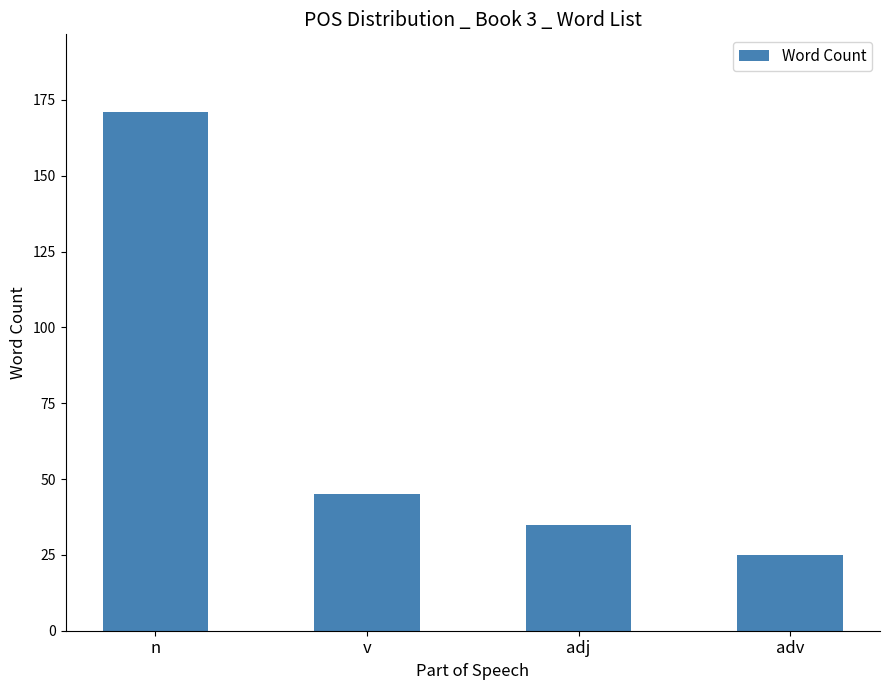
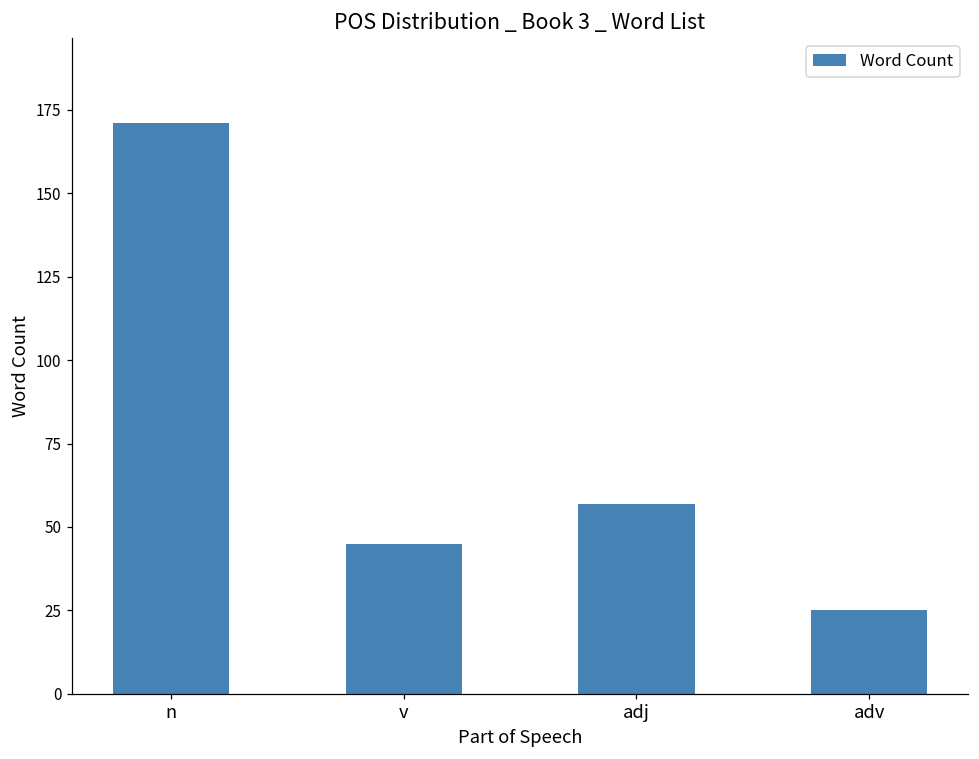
  {
    "n": 171,
    "v": 45,
-   "adj": 35,
+   "adj": 57,
    "adv": 25
  }
